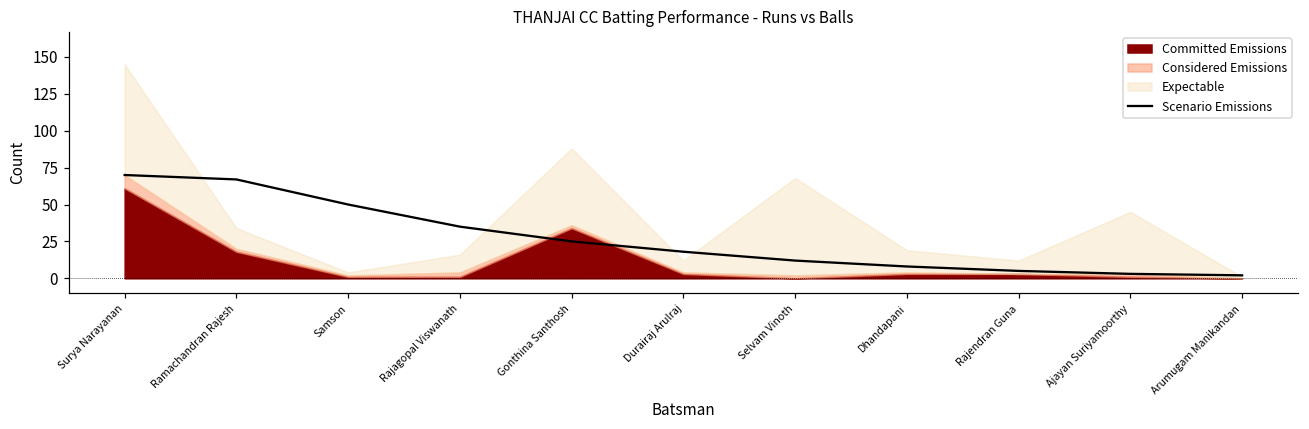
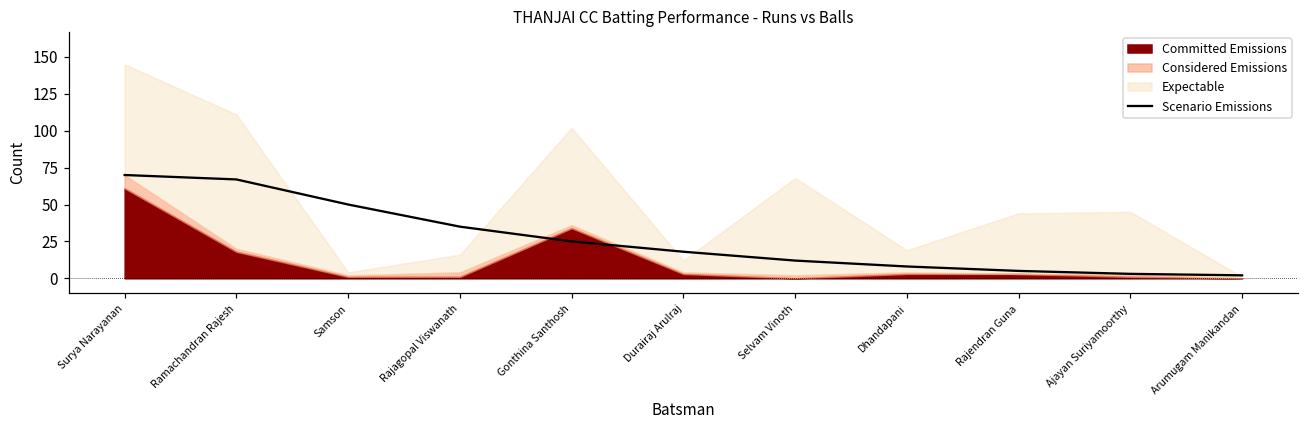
  {
    "Committed Emissions": {
      "Surya Narayanan": 61,
      "Ramachandran Rajesh": 18,
      "Gonthina Santhosh": 34,
      "Selvam Vinoth": 0
    },
    "Scenario Emissions": {
      "Ramachandran Rajesh": 67,
      "Samson": 50,
      "Rajagopal Viswanath": 35,
      "Gonthina Santhosh": 25,
      "Durairaj Arulraj": 18,
      "Selvam Vinoth": 12,
      "Dhandapani": 8,
      "Rajendran Guna": 5
    },
    "Considered Emissions": {
      "Ramachandran Rajesh": 2,
      "Rajagopal Viswanath": 3,
      "Gonthina Santhosh": 2,
      "Selvam Vinoth": 2
    },
    "Expectable": {
      "Surya Narayanan": 75,
-     "Ramachandran Rajesh": 14,
+     "Ramachandran Rajesh": 91,
      "Samson": 2,
      "Rajagopal Viswanath": 12,
-     "Gonthina Santhosh": 52,
+     "Gonthina Santhosh": 66,
      "Durairaj Arulraj": 8,
      "Selvam Vinoth": 66,
      "Dhandapani": 15,
-     "Rajendran Guna": 9,
+     "Rajendran Guna": 41,
      "Ajayan Suriyamoorthy": 42
    }
  }
